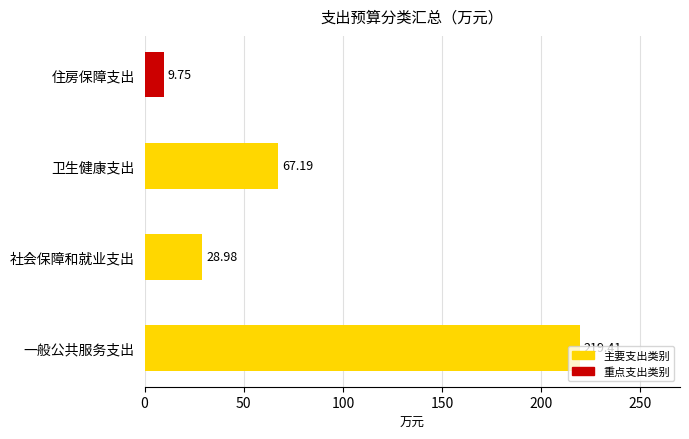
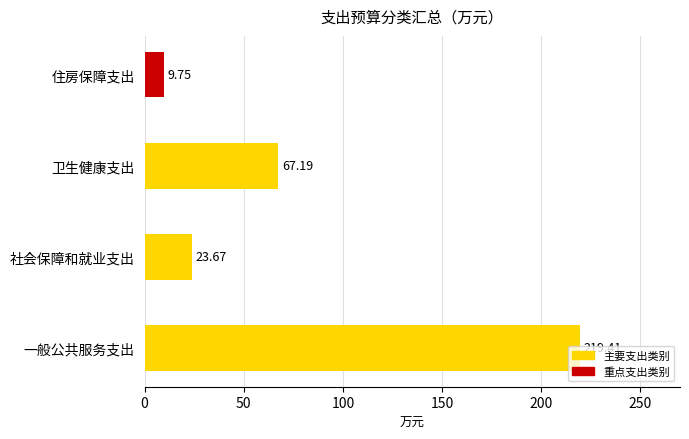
  {
    "住房保障支出": 9.75,
    "卫生健康支出": 67.19,
-   "社会保障和就业支出": 28.98
+   "社会保障和就业支出": 23.67
  }
